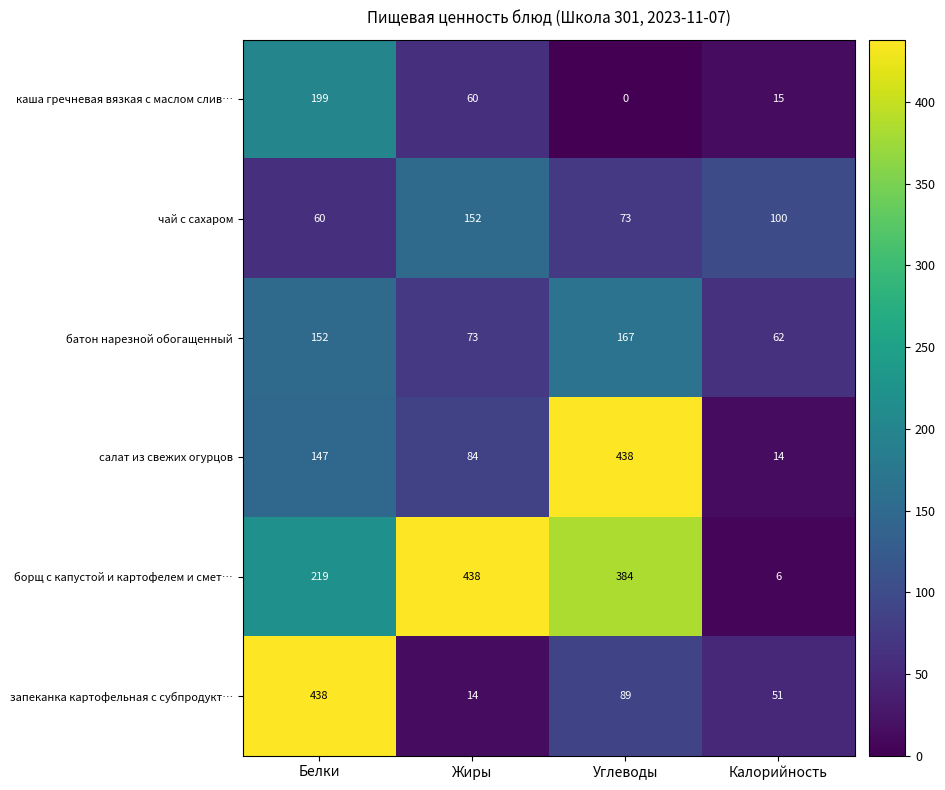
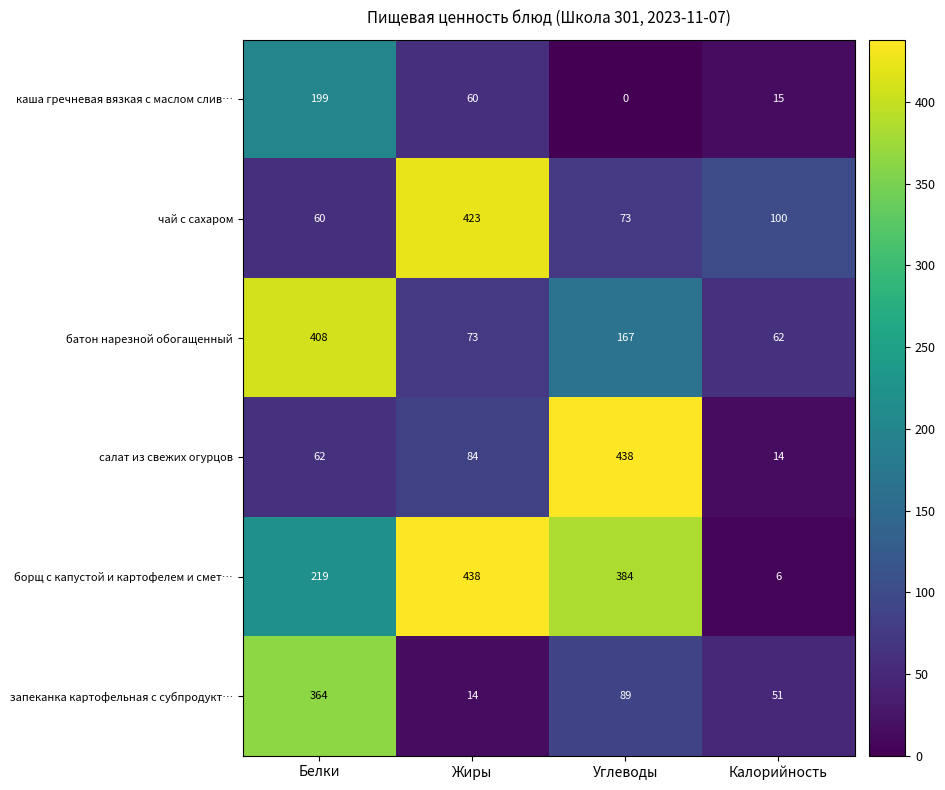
  {
    "каша гречневая вязкая с маслом слив…": {
      "Белки": 199,
      "Жиры": 60,
      "Углеводы": 0,
      "Калорийность": 15
    },
    "чай с сахаром": {
      "Белки": 60,
-     "Жиры": 152,
+     "Жиры": 423,
      "Углеводы": 73,
      "Калорийность": 100
    },
    "батон нарезной обогащенный": {
-     "Белки": 152,
+     "Белки": 408,
      "Жиры": 73,
      "Углеводы": 167,
      "Калорийность": 62
    },
    "салат из свежих огурцов": {
-     "Белки": 147,
+     "Белки": 62,
      "Жиры": 84,
      "Углеводы": 438,
      "Калорийность": 14
    },
    "борщ с капустой и картофелем и смет…": {
      "Белки": 219,
      "Жиры": 438,
      "Углеводы": 384,
      "Калорийность": 6
    },
    "запеканка картофельная с субпродукт…": {
-     "Белки": 438,
+     "Белки": 364,
      "Жиры": 14,
      "Углеводы": 89,
      "Калорийность": 51
    }
  }
